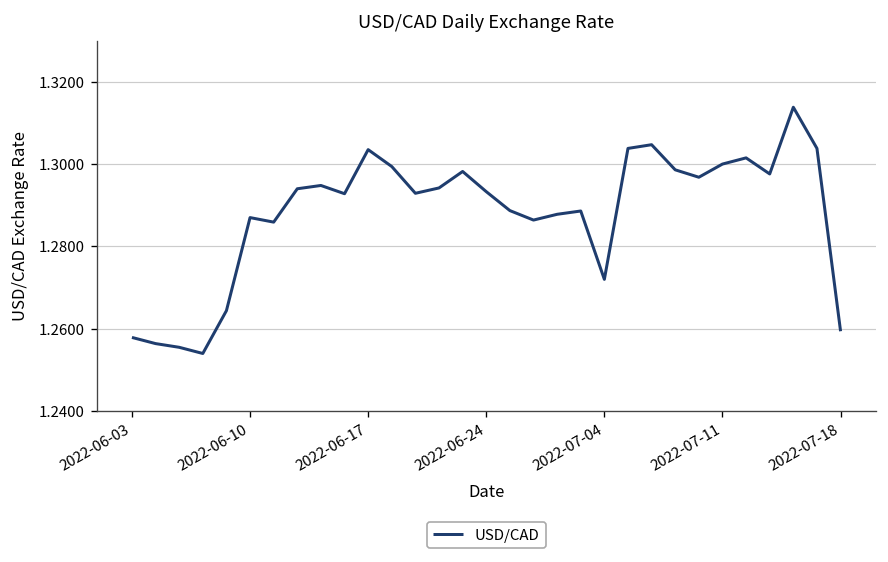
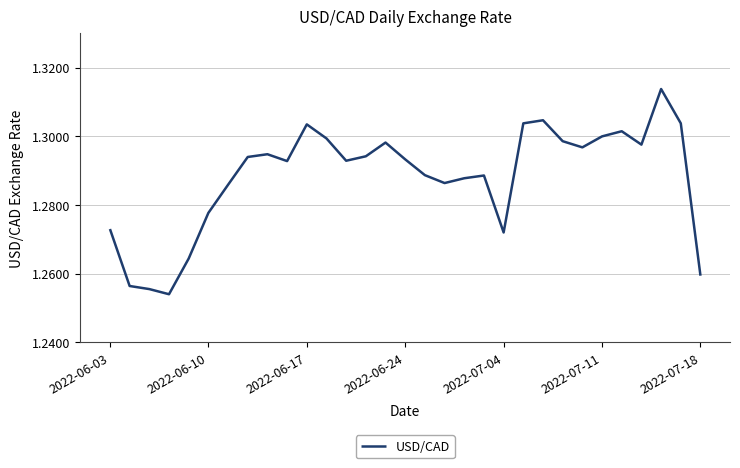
  {
-   "2022-06-03": 1.258,
-   "2022-06-10": 1.287,
+   "2022-06-03": 1.273,
+   "2022-06-10": 1.278,
    "2022-06-17": 1.304,
    "2022-06-24": 1.293,
    "2022-07-04": 1.272,
    "2022-07-11": 1.300,
    "2022-07-18": 1.259
  }
